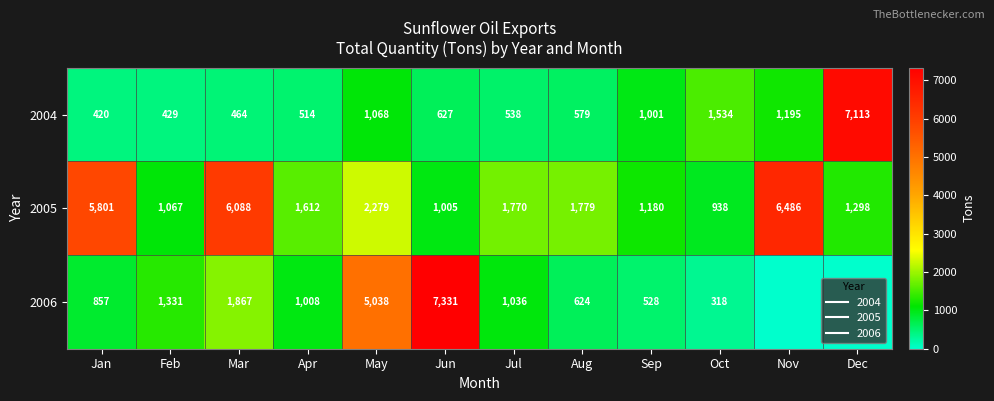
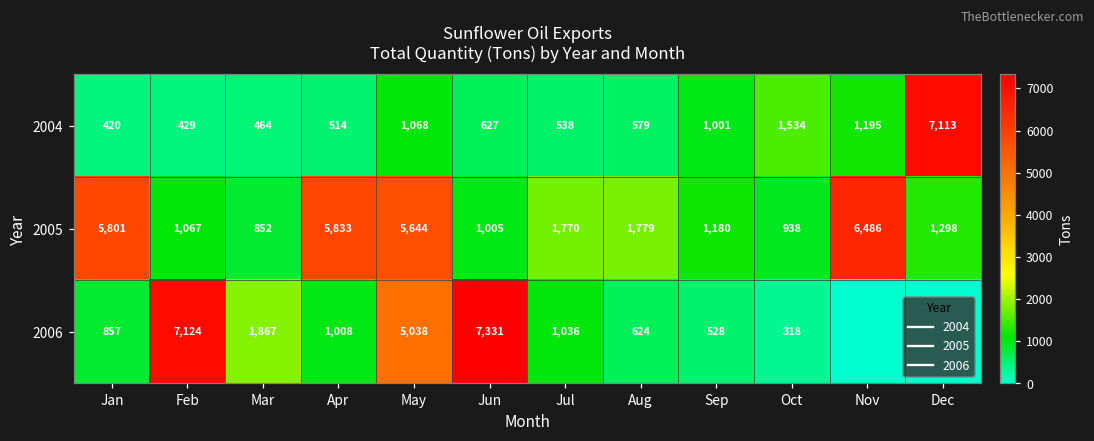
  {
    "2004": {
      "Jan": "420",
      "Feb": "429",
      "Mar": "464",
      "Apr": "514",
      "May": "1,068",
      "Jun": "627",
      "Jul": "538",
      "Aug": "579",
      "Sep": "1,001",
      "Oct": "1,534",
      "Nov": "1,195",
      "Dec": "7,113"
    },
    "2005": {
      "Jan": "5,801",
      "Feb": "1,067",
-     "Mar": "6,088",
-     "Apr": "1,612",
-     "May": "2,279",
+     "Mar": "852",
+     "Apr": "5,833",
+     "May": "5,644",
      "Jun": "1,005",
      "Jul": "1,770",
      "Aug": "1,779",
      "Sep": "1,180",
      "Oct": "938",
      "Nov": "6,486",
      "Dec": "1,298"
    },
    "2006": {
      "Jan": "857",
-     "Feb": "1,331",
+     "Feb": "7,124",
      "Mar": "1,867",
      "Apr": "1,008",
      "May": "5,038",
      "Jun": "7,331",
      "Jul": "1,036",
      "Aug": "624",
      "Sep": "528",
      "Oct": "318"
    }
  }
